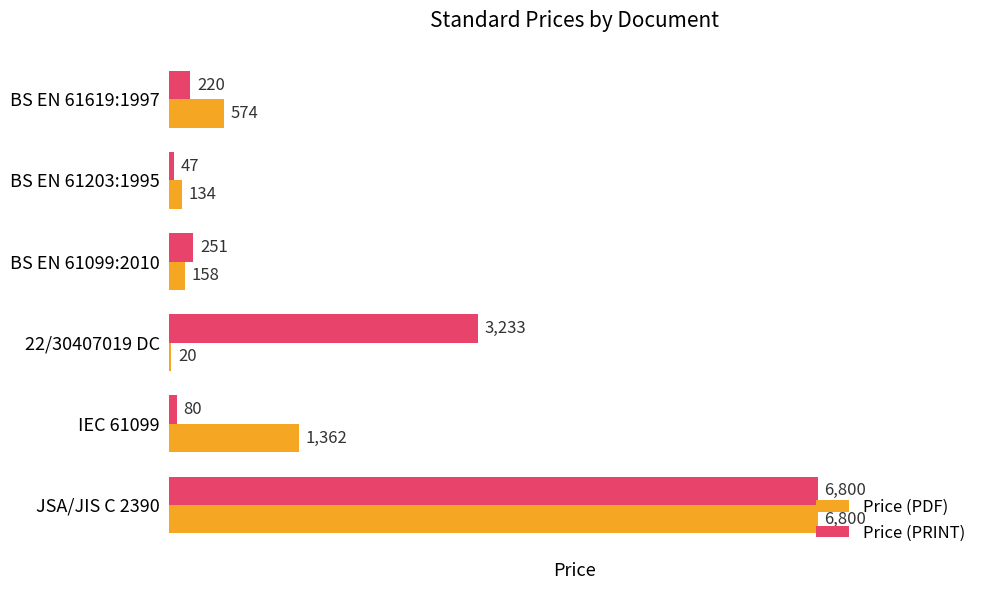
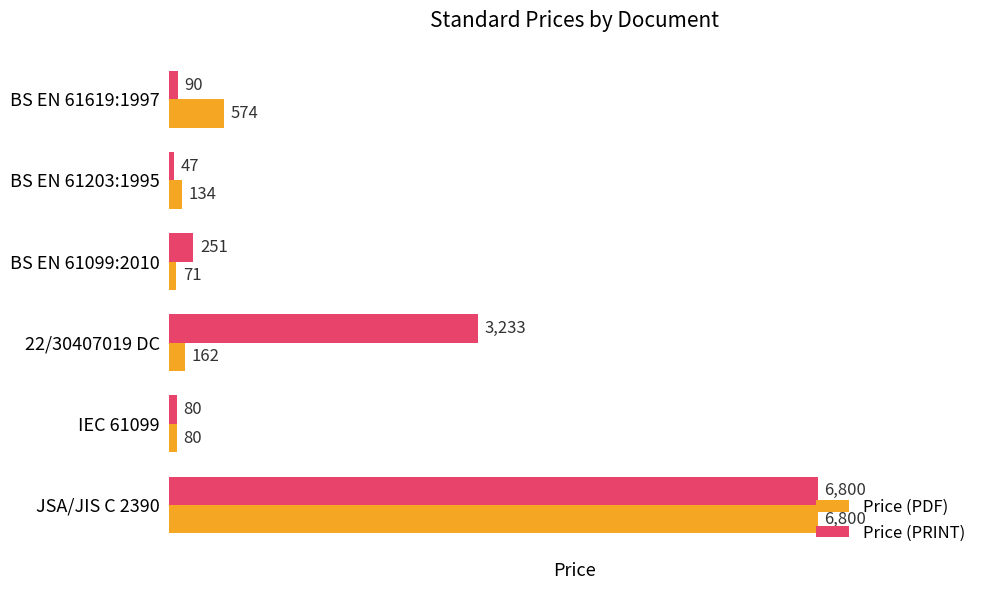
  {
    "Price (PDF)": {
      "BS EN 61619:1997": "574",
      "BS EN 61203:1995": "134",
-     "BS EN 61099:2010": "158",
-     "22/30407019 DC": "20",
-     "IEC 61099": "1,362",
+     "BS EN 61099:2010": "71",
+     "22/30407019 DC": "162",
+     "IEC 61099": "80",
      "JSA/JIS C 2390": "6,800"
    },
    "Price (PRINT)": {
-     "BS EN 61619:1997": "220",
+     "BS EN 61619:1997": "90",
      "BS EN 61203:1995": "47",
      "BS EN 61099:2010": "251",
      "22/30407019 DC": "3,233",
      "IEC 61099": "80",
      "JSA/JIS C 2390": "6,800"
    }
  }
